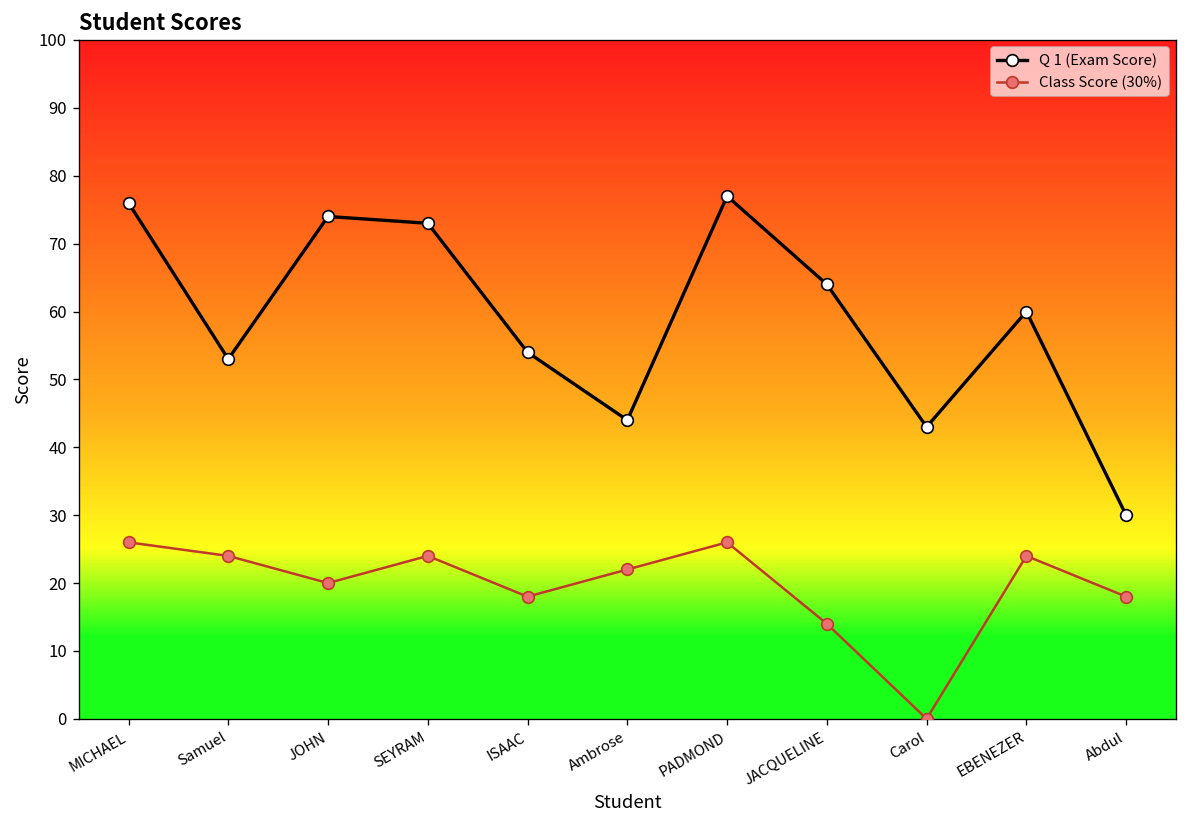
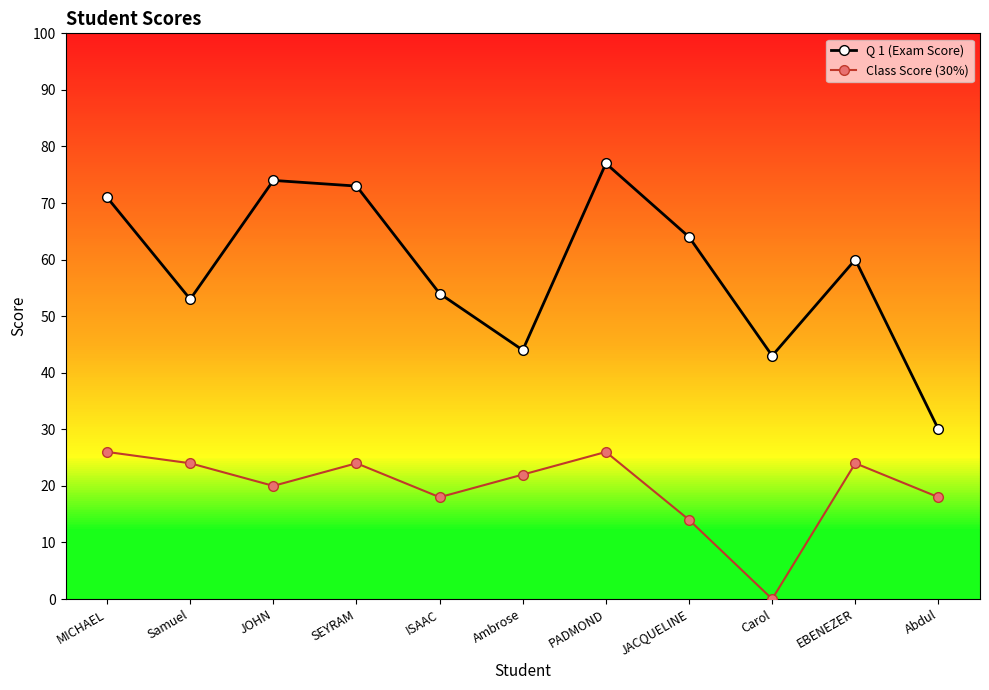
  {
    "Q 1 (Exam Score)": {
-     "MICHAEL": 76,
+     "MICHAEL": 71,
      "Samuel": 53,
      "JOHN": 74,
      "SEYRAM": 73,
      "ISAAC": 54,
      "Ambrose": 44,
      "PADMOND": 77,
      "JACQUELINE": 64,
      "Carol": 43,
      "EBENEZER": 60,
      "Abdul": 30
    },
    "Class Score (30%)": {
      "MICHAEL": 26,
      "Samuel": 24,
      "JOHN": 20,
      "SEYRAM": 24,
      "ISAAC": 18,
      "Ambrose": 22,
      "PADMOND": 26,
      "JACQUELINE": 14,
      "Carol": 0,
      "EBENEZER": 24,
      "Abdul": 18
    }
  }
